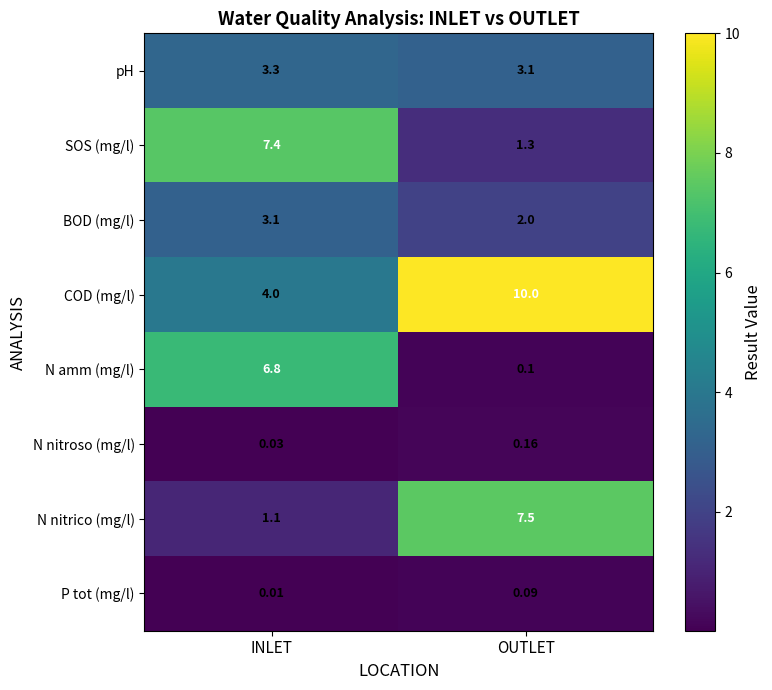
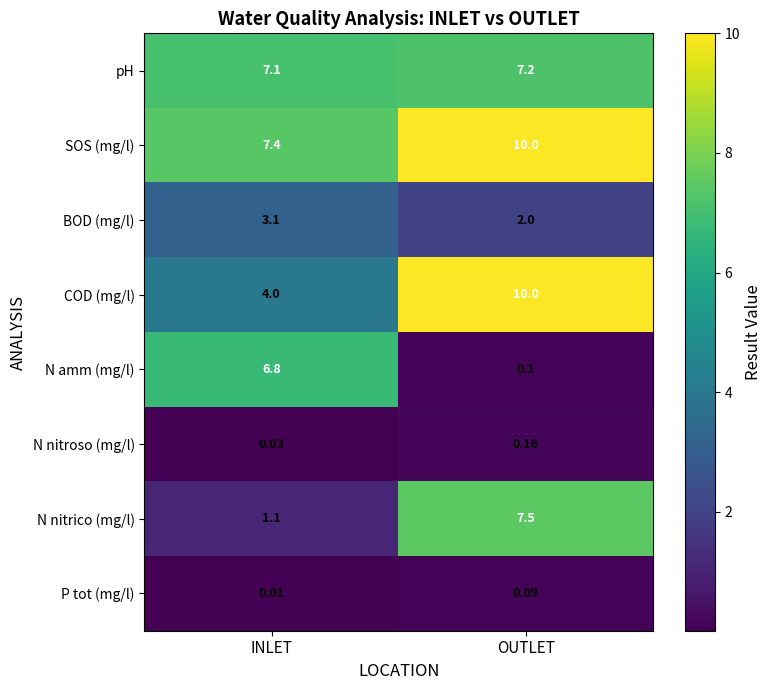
  {
    "pH": {
-     "INLET": 3.3,
-     "OUTLET": 3.1
+     "INLET": 7.1,
+     "OUTLET": 7.2
    },
    "SOS (mg/l)": {
      "INLET": 7.4,
-     "OUTLET": 1.3
+     "OUTLET": 10.0
    },
    "BOD (mg/l)": {
      "INLET": 3.1,
      "OUTLET": 2.0
    },
    "COD (mg/l)": {
      "INLET": 4.0,
      "OUTLET": 10.0
    },
    "N amm (mg/l)": {
      "INLET": 6.8,
      "OUTLET": 0.1
    },
    "N nitroso (mg/l)": {
      "INLET": 0.03,
      "OUTLET": 0.16
    },
    "N nitrico (mg/l)": {
      "INLET": 1.1,
      "OUTLET": 7.5
    },
    "P tot (mg/l)": {
      "INLET": 0.01,
      "OUTLET": 0.09
    }
  }
